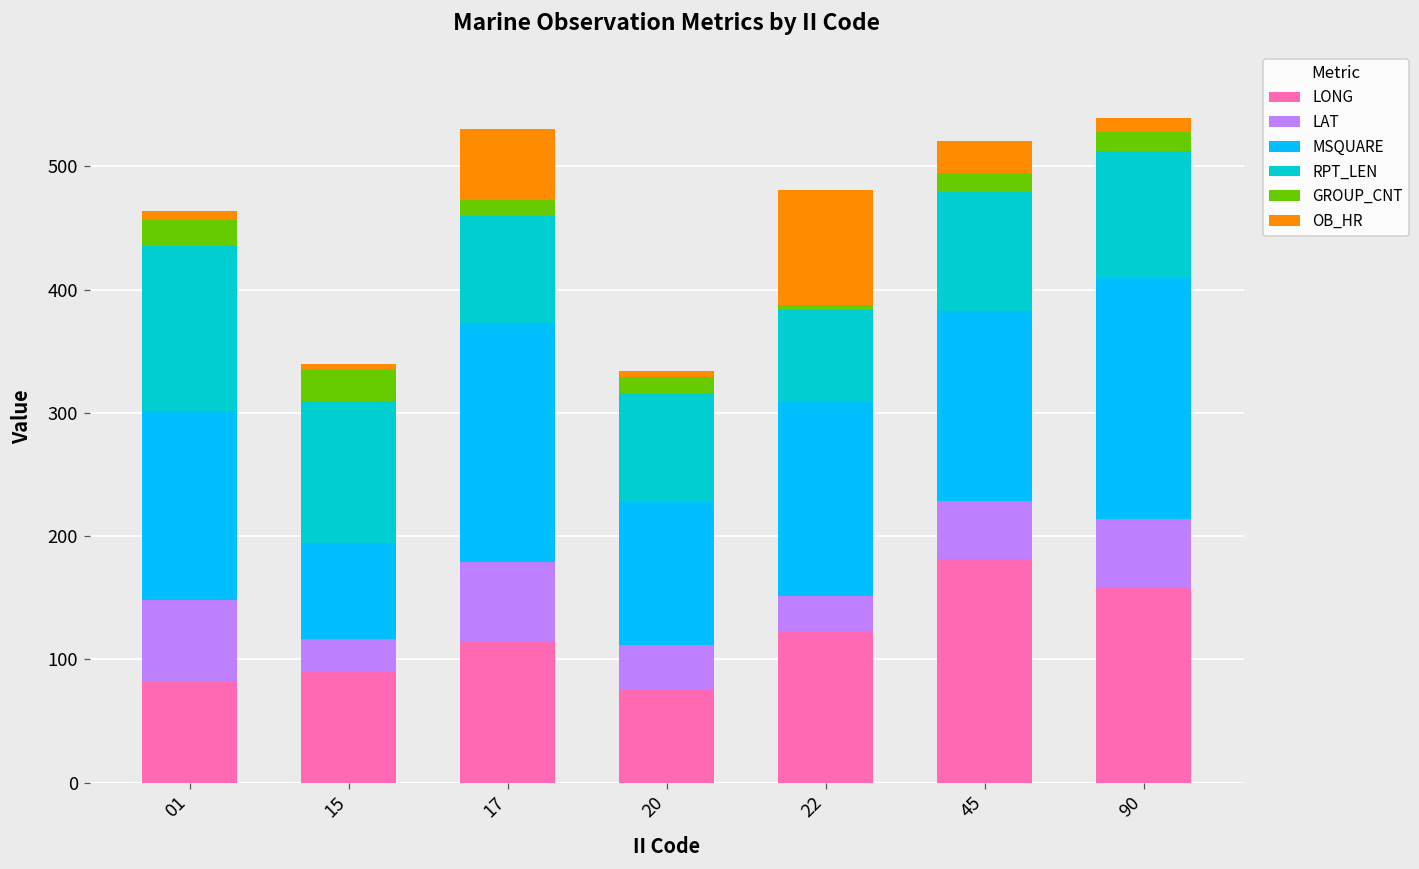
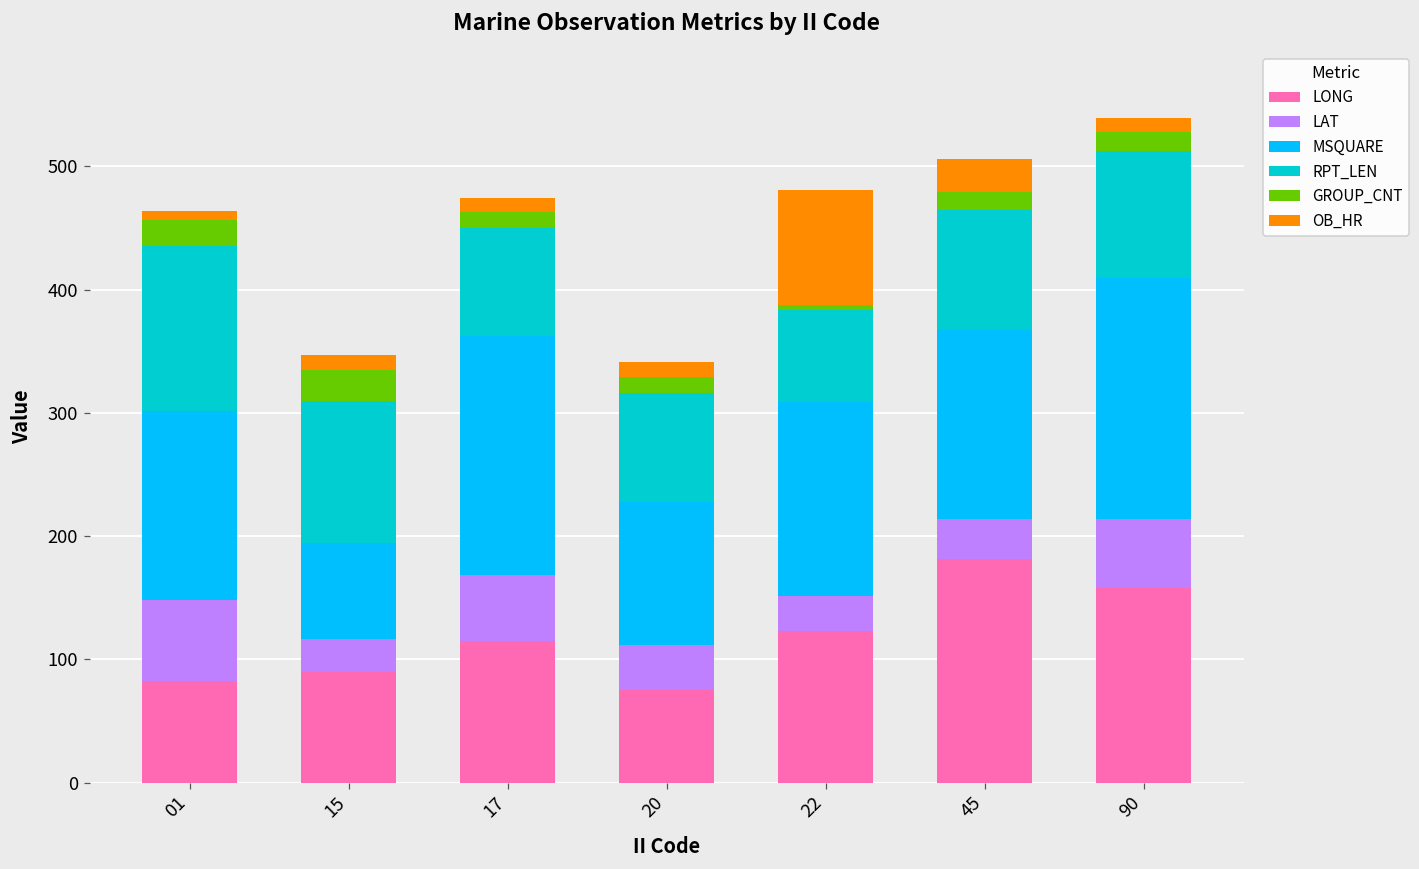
  {
    "LONG": {
      "01": 82,
      "15": 89,
      "17": 115,
      "20": 75,
      "22": 123,
      "45": 182,
      "90": 158
    },
    "LAT": {
      "01": 66,
      "15": 27,
-     "17": 64,
+     "17": 54,
      "20": 36,
      "22": 29,
-     "45": 47,
+     "45": 32,
      "90": 56
    },
    "GROUP_CNT": {
      "01": 21,
      "15": 26,
      "17": 13,
      "20": 13,
      "22": 4,
      "45": 15,
      "90": 15
    },
    "OB_HR": {
      "01": 8,
-     "15": 5,
-     "17": 58,
-     "20": 5,
+     "15": 12,
+     "17": 12,
+     "20": 12,
      "22": 94,
      "45": 26,
      "90": 12
    }
  }
